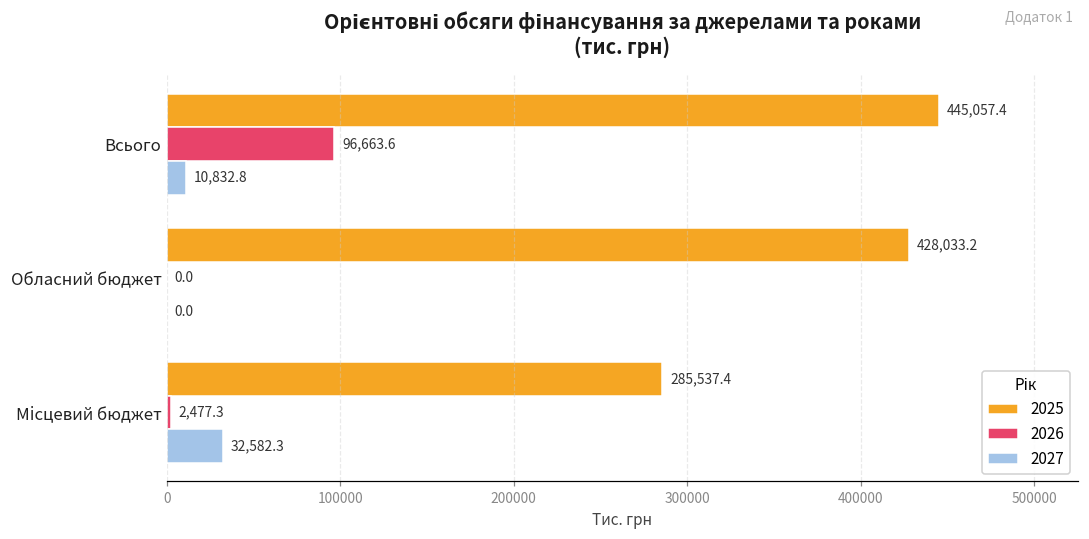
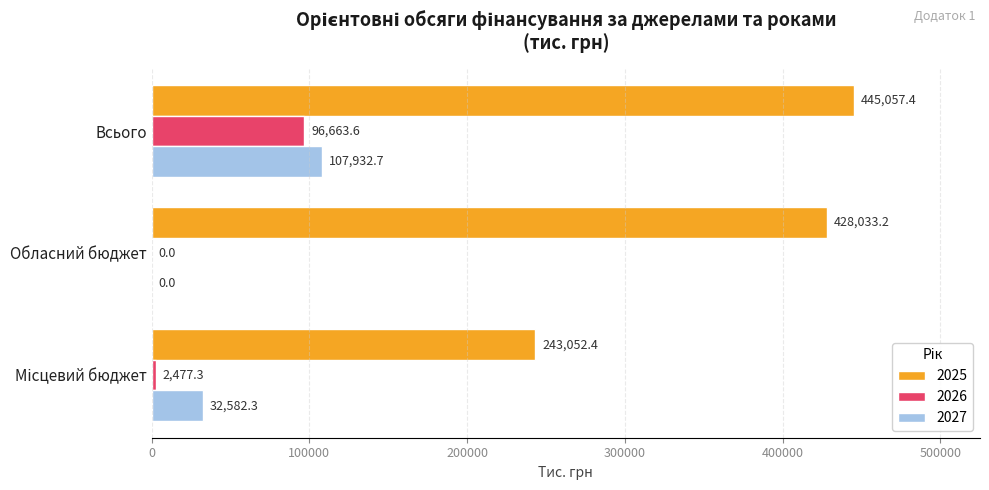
  {
    "2025": {
      "Всього": "445,057.4",
      "Обласний бюджет": "428,033.2",
-     "Місцевий бюджет": "285,537.4"
+     "Місцевий бюджет": "243,052.4"
    },
    "2026": {
      "Всього": "96,663.6",
      "Обласний бюджет": "0.0",
      "Місцевий бюджет": "2,477.3"
    },
    "2027": {
-     "Всього": "10,832.8",
+     "Всього": "107,932.7",
      "Обласний бюджет": "0.0",
      "Місцевий бюджет": "32,582.3"
    }
  }
